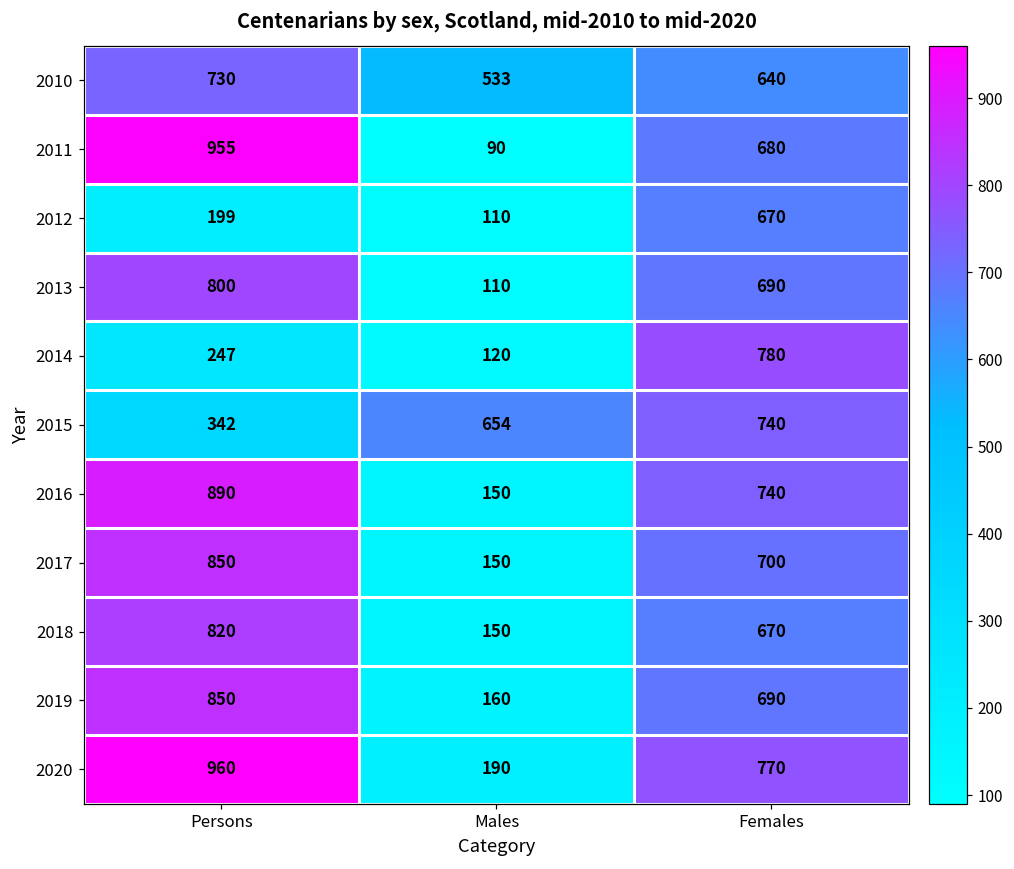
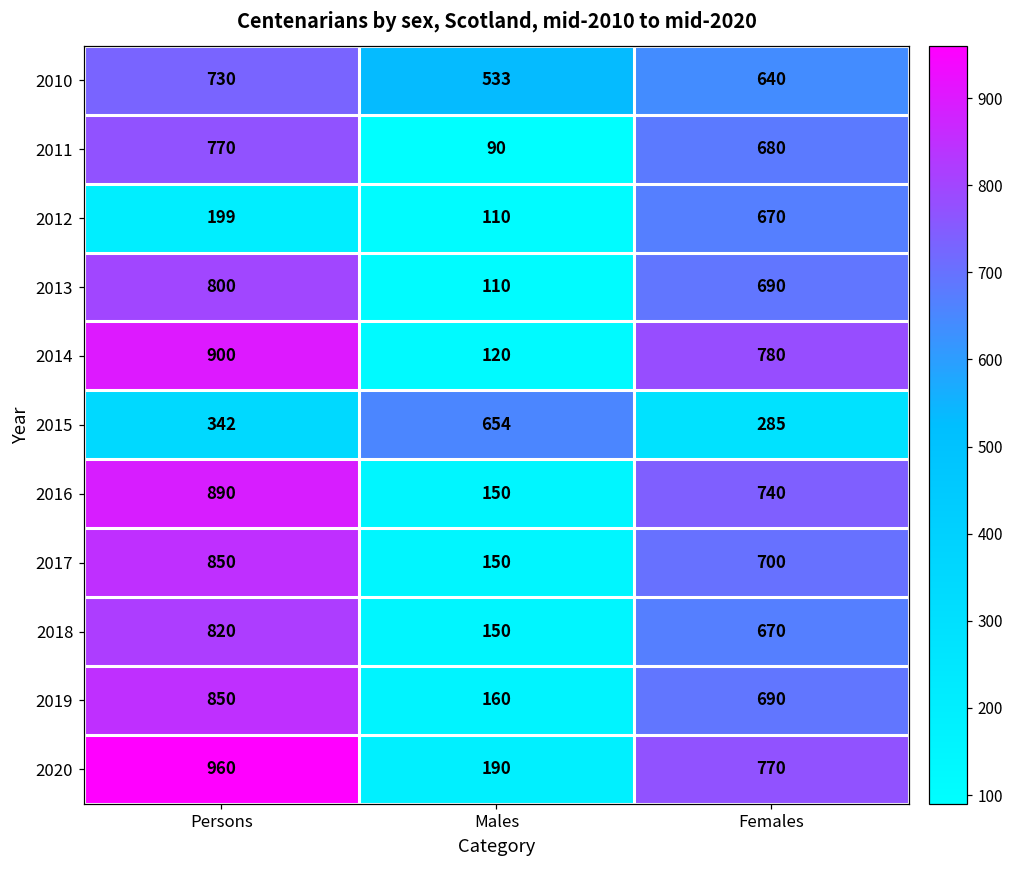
  {
    "2010": {
      "Persons": 730,
      "Males": 533,
      "Females": 640
    },
    "2011": {
-     "Persons": 955,
+     "Persons": 770,
      "Males": 90,
      "Females": 680
    },
    "2012": {
      "Persons": 199,
      "Males": 110,
      "Females": 670
    },
    "2013": {
      "Persons": 800,
      "Males": 110,
      "Females": 690
    },
    "2014": {
-     "Persons": 247,
+     "Persons": 900,
      "Males": 120,
      "Females": 780
    },
    "2015": {
      "Persons": 342,
      "Males": 654,
-     "Females": 740
+     "Females": 285
    },
    "2016": {
      "Persons": 890,
      "Males": 150,
      "Females": 740
    },
    "2017": {
      "Persons": 850,
      "Males": 150,
      "Females": 700
    },
    "2018": {
      "Persons": 820,
      "Males": 150,
      "Females": 670
    },
    "2019": {
      "Persons": 850,
      "Males": 160,
      "Females": 690
    },
    "2020": {
      "Persons": 960,
      "Males": 190,
      "Females": 770
    }
  }
